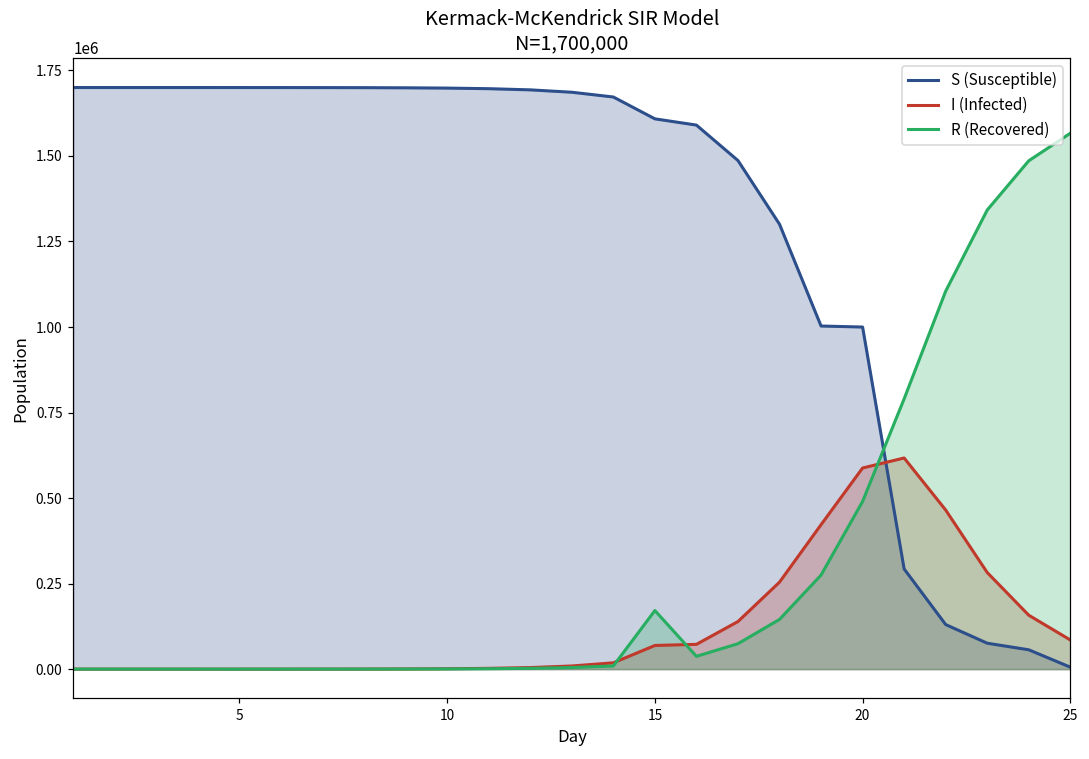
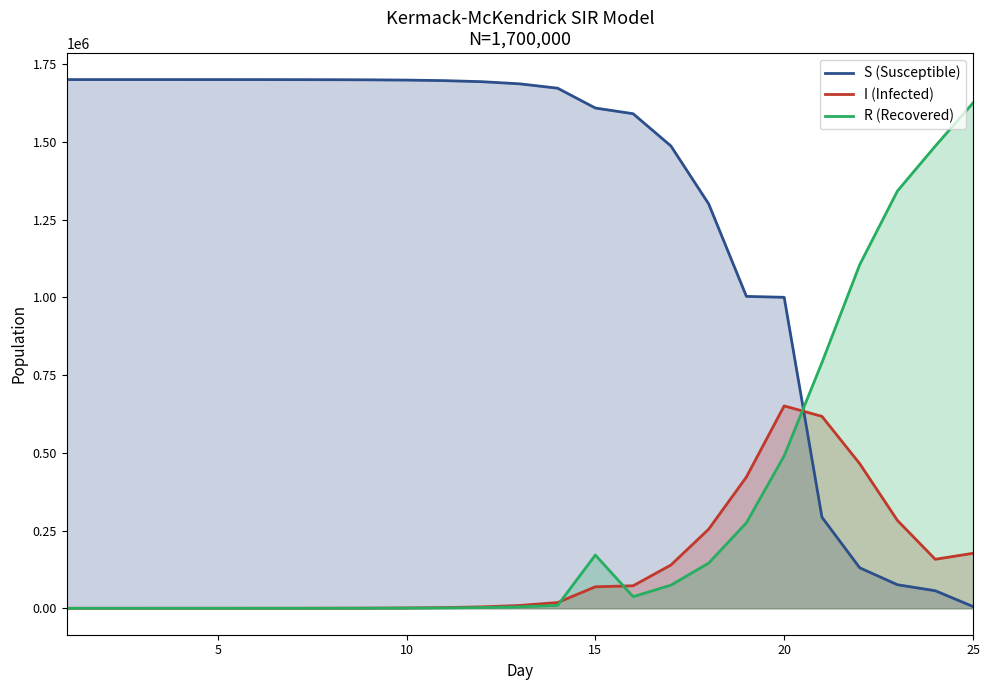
  {
    "S (Susceptible)": {
      "5": 1700000,
      "10": 1700000,
      "15": 1610000,
      "20": 1000000,
      "25": 10000
    },
    "I (Infected)": {
      "15": 70000,
-     "20": 590000,
-     "25": 90000
+     "20": 650000,
+     "25": 180000
    },
    "R (Recovered)": {
      "15": 170000,
      "20": 490000,
-     "25": 1570000
+     "25": 1620000
    }
  }
